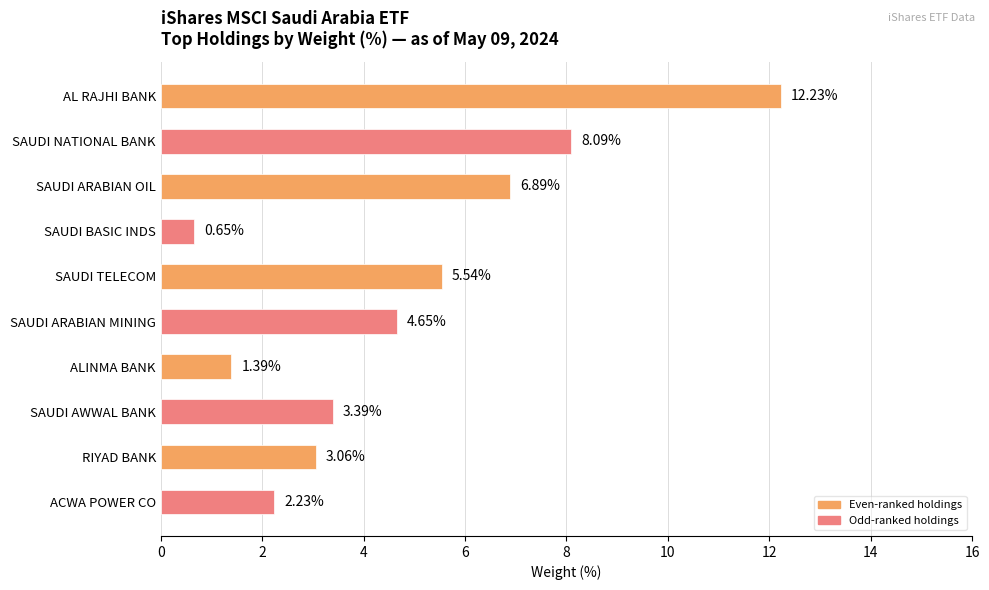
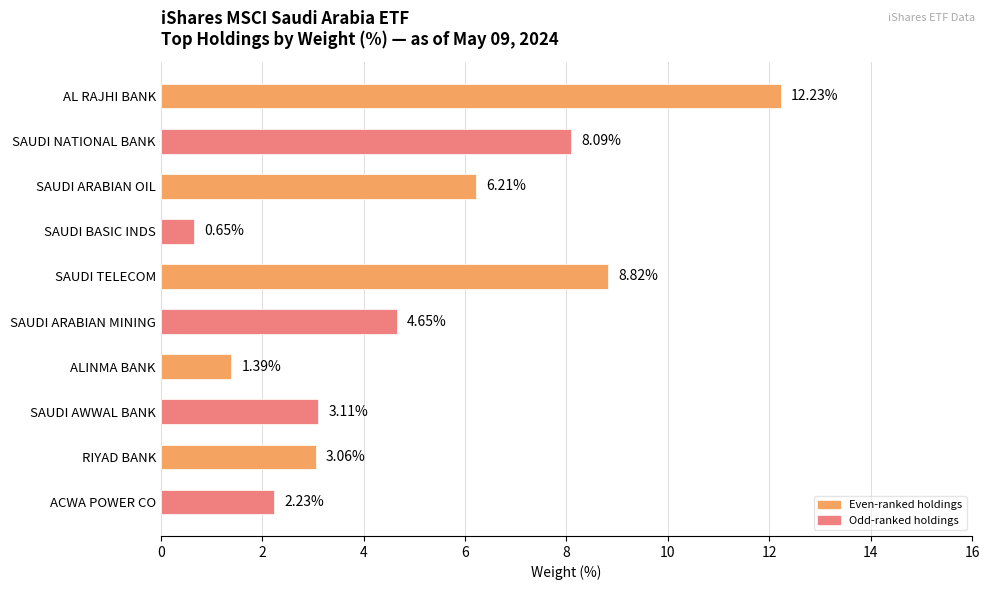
  {
    "AL RAJHI BANK": "12.23%",
    "SAUDI NATIONAL BANK": "8.09%",
-   "SAUDI ARABIAN OIL": "6.89%",
+   "SAUDI ARABIAN OIL": "6.21%",
    "SAUDI BASIC INDS": "0.65%",
-   "SAUDI TELECOM": "5.54%",
+   "SAUDI TELECOM": "8.82%",
    "SAUDI ARABIAN MINING": "4.65%",
    "ALINMA BANK": "1.39%",
-   "SAUDI AWWAL BANK": "3.39%",
+   "SAUDI AWWAL BANK": "3.11%",
    "RIYAD BANK": "3.06%",
    "ACWA POWER CO": "2.23%"
  }
